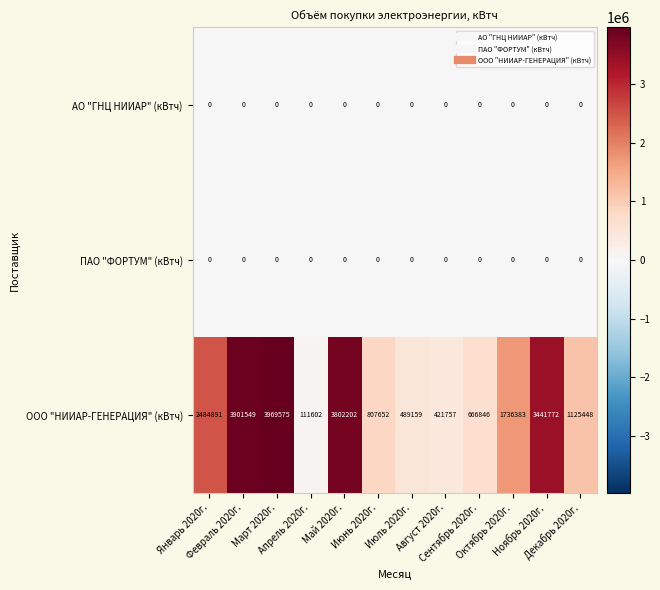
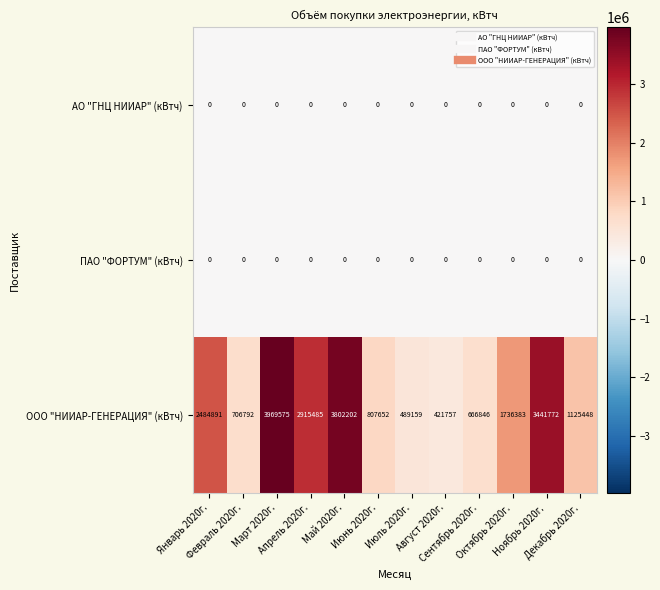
  {
    "АО \"ГНЦ НИИАР\" (кВтч)": {
      "Январь 2020г.": 0,
      "Февраль 2020г.": 0,
      "Март 2020г.": 0,
      "Апрель 2020г.": 0,
      "Май 2020г.": 0,
      "Июнь 2020г.": 0,
      "Июль 2020г.": 0,
      "Август 2020г.": 0,
      "Сентябрь 2020г.": 0,
      "Октябрь 2020г.": 0,
      "Ноябрь 2020г.": 0,
      "Декабрь 2020г.": 0
    },
    "ПАО \"ФОРТУМ\" (кВтч)": {
      "Январь 2020г.": 0,
      "Февраль 2020г.": 0,
      "Март 2020г.": 0,
      "Апрель 2020г.": 0,
      "Май 2020г.": 0,
      "Июнь 2020г.": 0,
      "Июль 2020г.": 0,
      "Август 2020г.": 0,
      "Сентябрь 2020г.": 0,
      "Октябрь 2020г.": 0,
      "Ноябрь 2020г.": 0,
      "Декабрь 2020г.": 0
    },
    "ООО \"НИИАР-ГЕНЕРАЦИЯ\" (кВтч)": {
      "Январь 2020г.": 2484891,
-     "Февраль 2020г.": 3901549,
+     "Февраль 2020г.": 706792,
      "Март 2020г.": 3969575,
-     "Апрель 2020г.": 111602,
+     "Апрель 2020г.": 2915485,
      "Май 2020г.": 3802202,
      "Июнь 2020г.": 807652,
      "Июль 2020г.": 489159,
      "Август 2020г.": 421757,
      "Сентябрь 2020г.": 666846,
      "Октябрь 2020г.": 1736383,
      "Ноябрь 2020г.": 3441772,
      "Декабрь 2020г.": 1125448
    }
  }
